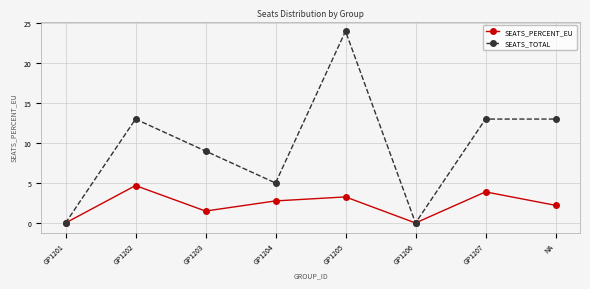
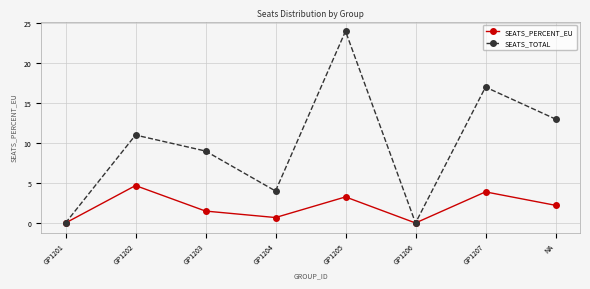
  {
    "SEATS_PERCENT_EU": {
      "GP1202": 5,
      "GP1203": 1,
-     "GP1204": 3,
+     "GP1204": 1,
      "GP1205": 3,
      "GP1207": 4,
      "NA": 2
    },
    "SEATS_TOTAL": {
-     "GP1202": 13,
+     "GP1202": 11,
      "GP1203": 9,
-     "GP1204": 5,
+     "GP1204": 4,
      "GP1205": 24,
-     "GP1207": 13,
+     "GP1207": 17,
      "NA": 13
    }
  }
